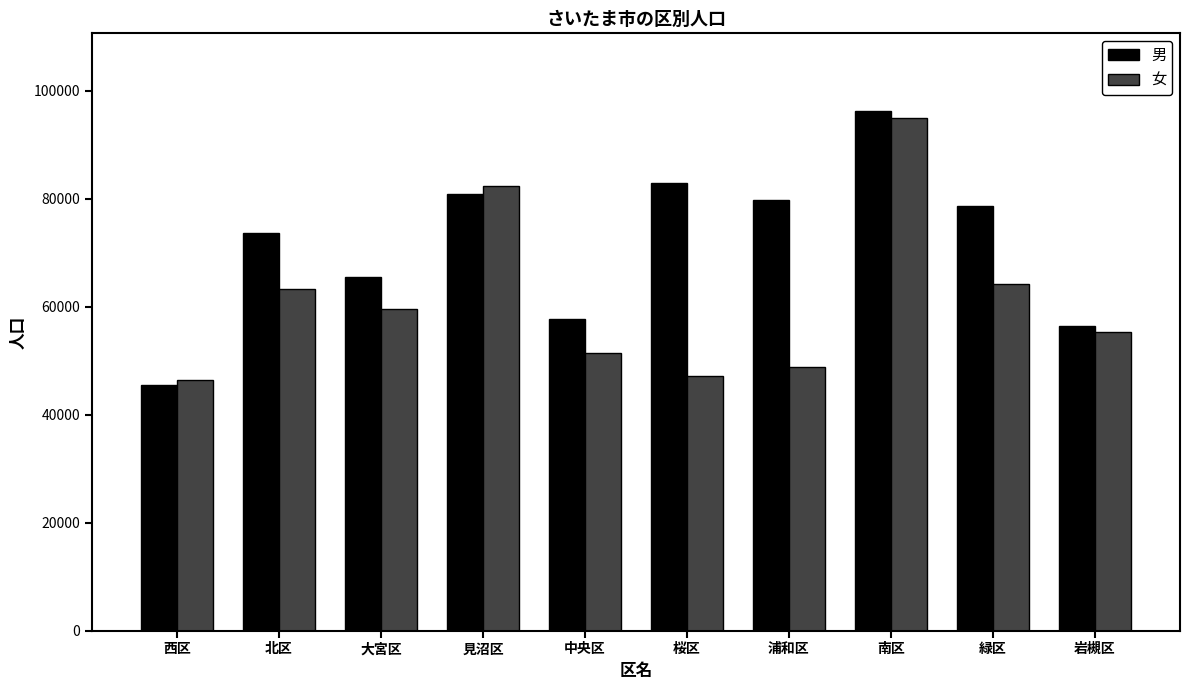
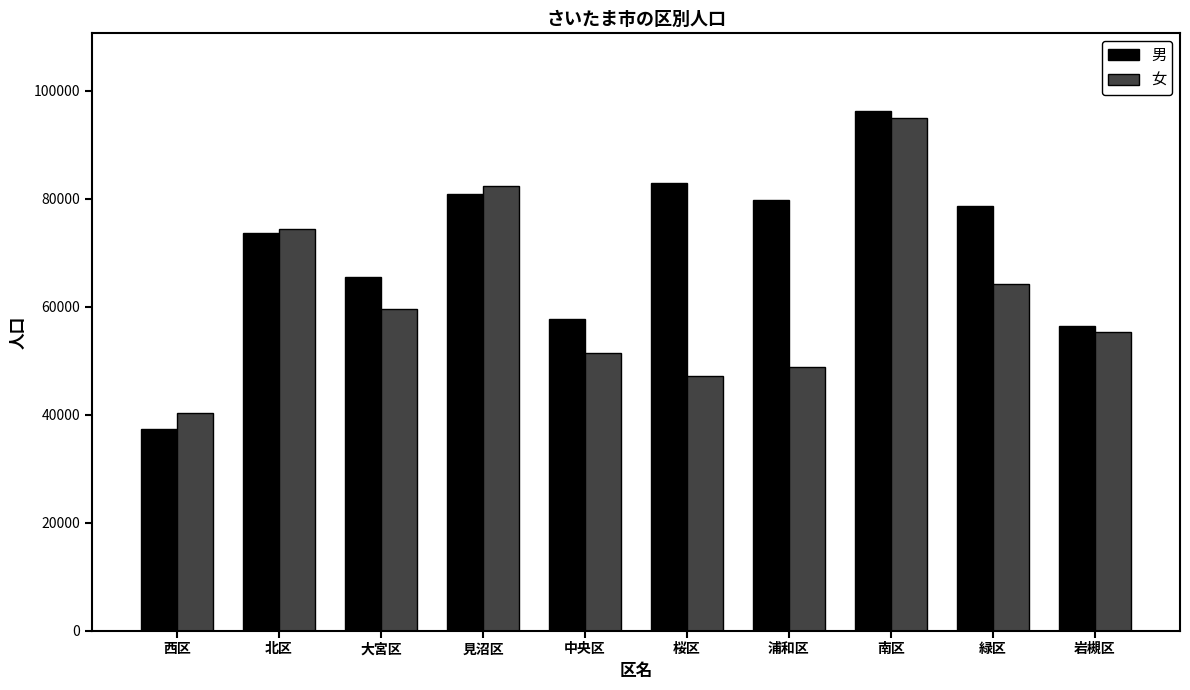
  {
    "男": {
-     "西区": 46000,
+     "西区": 37000,
      "北区": 74000,
      "大宮区": 66000,
      "見沼区": 81000,
      "中央区": 58000,
      "桜区": 83000,
      "浦和区": 80000,
      "南区": 96000,
      "緑区": 79000,
      "岩槻区": 57000
    },
    "女": {
-     "西区": 46000,
-     "北区": 63000,
+     "西区": 40000,
+     "北区": 74000,
      "大宮区": 60000,
      "見沼区": 82000,
      "中央区": 51000,
      "桜区": 47000,
      "浦和区": 49000,
      "南区": 95000,
      "緑区": 64000,
      "岩槻区": 55000
    }
  }
